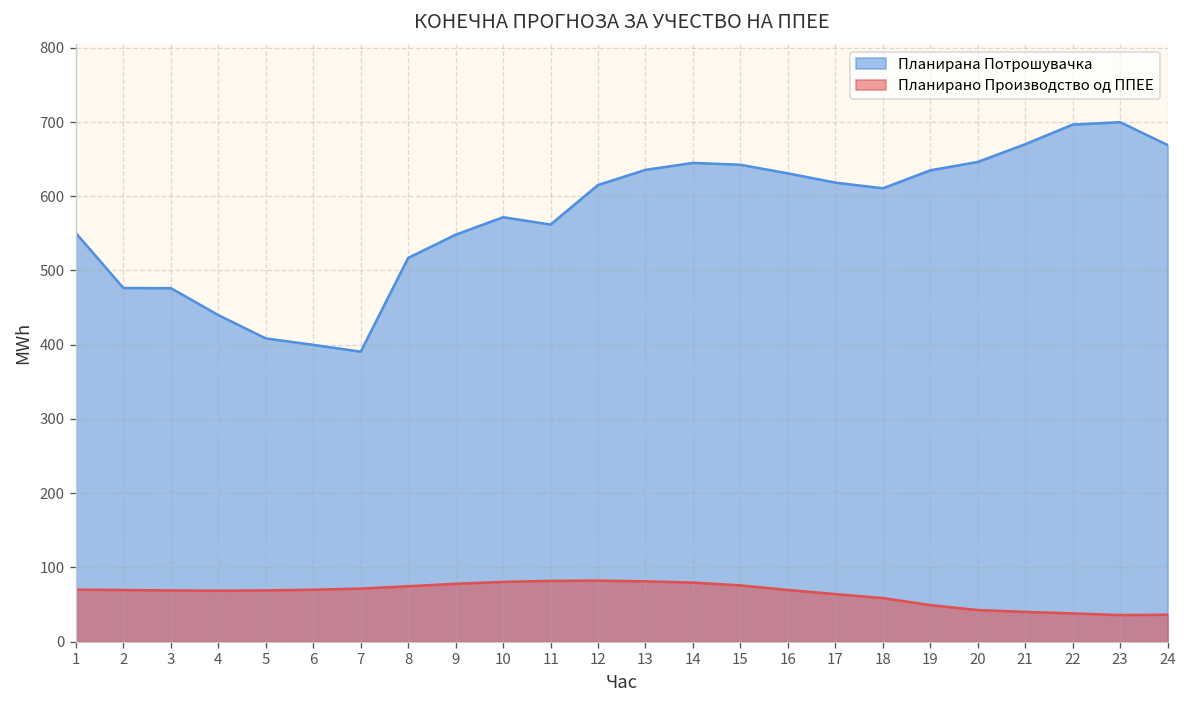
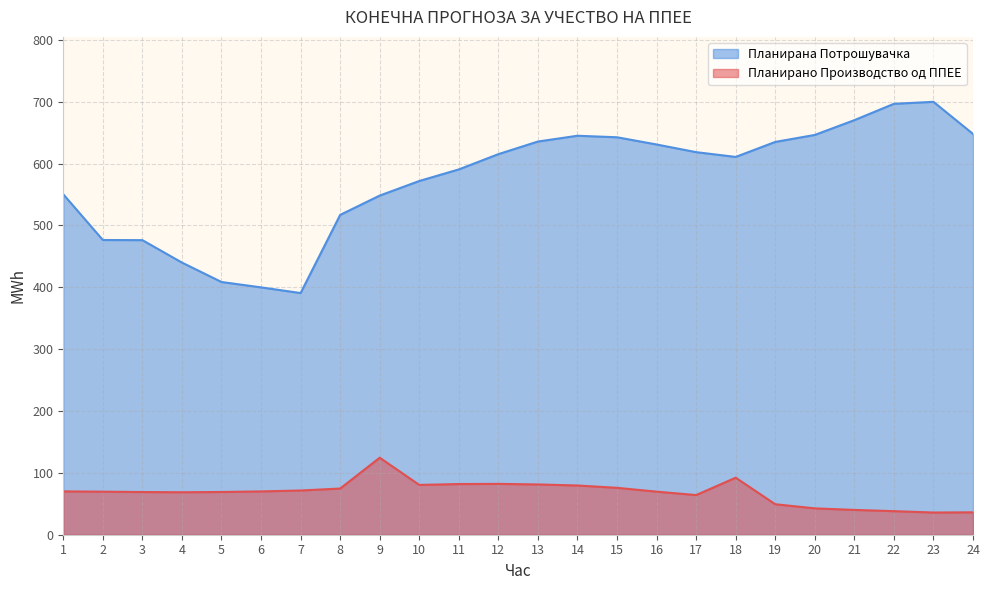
  {
    "Планирана Потрошувачка": {
      "1": 550,
      "2": 480,
      "3": 480,
      "4": 440,
      "5": 410,
      "6": 400,
      "7": 390,
      "8": 520,
      "9": 550,
      "10": 570,
-     "11": 560,
+     "11": 590,
      "12": 620,
      "13": 640,
      "14": 640,
      "15": 640,
      "16": 630,
      "17": 620,
      "18": 610,
      "19": 630,
      "20": 650,
      "21": 670,
      "22": 700,
      "23": 700,
-     "24": 670
+     "24": 650
    },
    "Планирано Производство од ППЕЕ": {
      "1": 70,
      "2": 70,
      "3": 70,
      "4": 70,
      "5": 70,
      "6": 70,
      "7": 70,
      "8": 70,
-     "9": 80,
+     "9": 120,
      "10": 80,
      "11": 80,
      "12": 80,
      "13": 80,
      "14": 80,
      "15": 80,
      "16": 70,
      "17": 60,
-     "18": 60,
+     "18": 90,
      "19": 50,
      "20": 40,
      "21": 40,
      "22": 40,
      "23": 40,
      "24": 40
    }
  }
